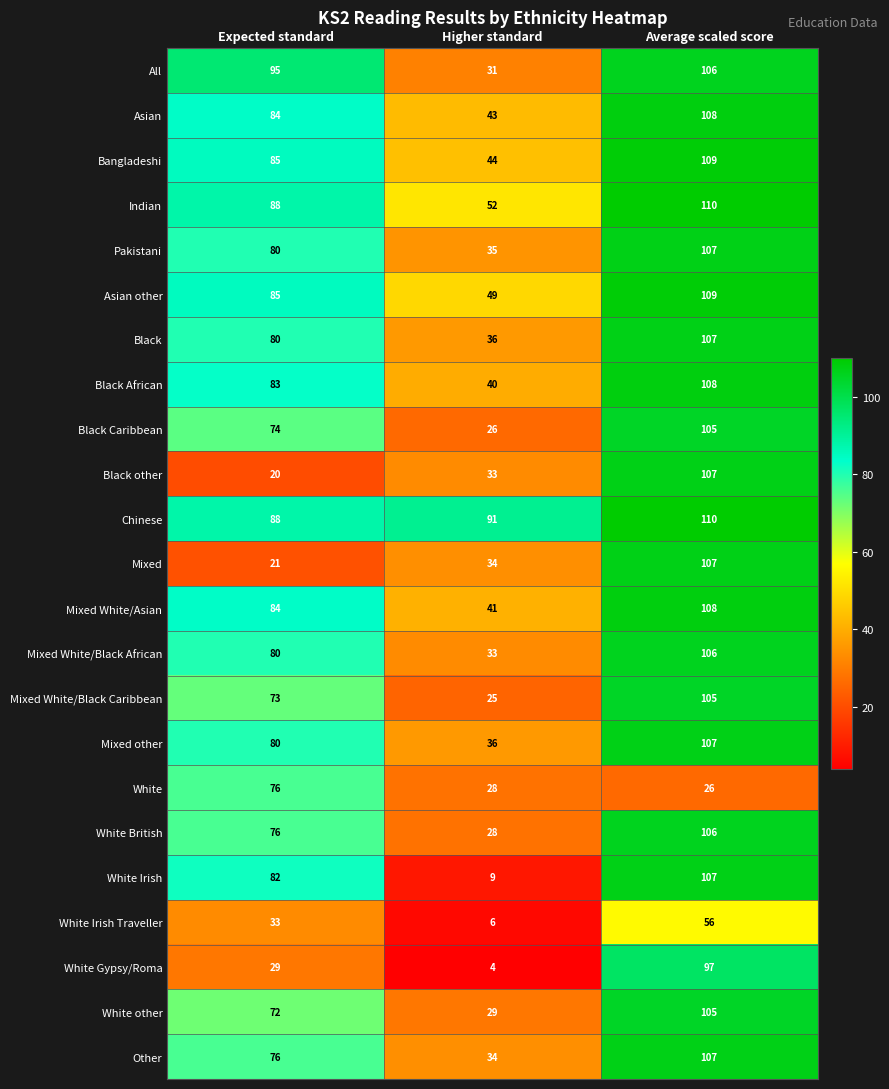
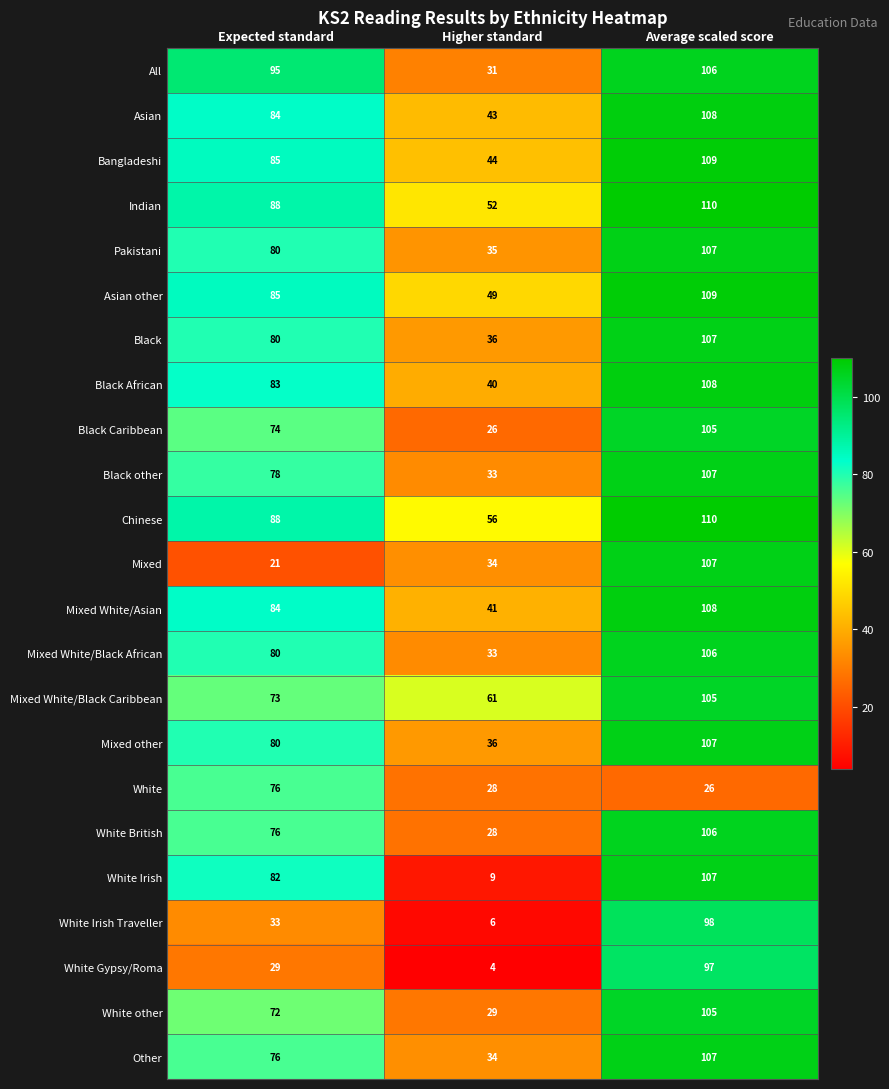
  {
    "All": {
      "Expected standard": 95,
      "Higher standard": 31,
      "Average scaled score": 106
    },
    "Asian": {
      "Expected standard": 84,
      "Higher standard": 43,
      "Average scaled score": 108
    },
    "Bangladeshi": {
      "Expected standard": 85,
      "Higher standard": 44,
      "Average scaled score": 109
    },
    "Indian": {
      "Expected standard": 88,
      "Higher standard": 52,
      "Average scaled score": 110
    },
    "Pakistani": {
      "Expected standard": 80,
      "Higher standard": 35,
      "Average scaled score": 107
    },
    "Asian other": {
      "Expected standard": 85,
      "Higher standard": 49,
      "Average scaled score": 109
    },
    "Black": {
      "Expected standard": 80,
      "Higher standard": 36,
      "Average scaled score": 107
    },
    "Black African": {
      "Expected standard": 83,
      "Higher standard": 40,
      "Average scaled score": 108
    },
    "Black Caribbean": {
      "Expected standard": 74,
      "Higher standard": 26,
      "Average scaled score": 105
    },
    "Black other": {
-     "Expected standard": 20,
+     "Expected standard": 78,
      "Higher standard": 33,
      "Average scaled score": 107
    },
    "Chinese": {
      "Expected standard": 88,
-     "Higher standard": 91,
+     "Higher standard": 56,
      "Average scaled score": 110
    },
    "Mixed": {
      "Expected standard": 21,
      "Higher standard": 34,
      "Average scaled score": 107
    },
    "Mixed White/Asian": {
      "Expected standard": 84,
      "Higher standard": 41,
      "Average scaled score": 108
    },
    "Mixed White/Black African": {
      "Expected standard": 80,
      "Higher standard": 33,
      "Average scaled score": 106
    },
    "Mixed White/Black Caribbean": {
      "Expected standard": 73,
-     "Higher standard": 25,
+     "Higher standard": 61,
      "Average scaled score": 105
    },
    "Mixed other": {
      "Expected standard": 80,
      "Higher standard": 36,
      "Average scaled score": 107
    },
    "White": {
      "Expected standard": 76,
      "Higher standard": 28,
      "Average scaled score": 26
    },
    "White British": {
      "Expected standard": 76,
      "Higher standard": 28,
      "Average scaled score": 106
    },
    "White Irish": {
      "Expected standard": 82,
      "Higher standard": 9,
      "Average scaled score": 107
    },
    "White Irish Traveller": {
      "Expected standard": 33,
      "Higher standard": 6,
-     "Average scaled score": 56
+     "Average scaled score": 98
    },
    "White Gypsy/Roma": {
      "Expected standard": 29,
      "Higher standard": 4,
      "Average scaled score": 97
    },
    "White other": {
      "Expected standard": 72,
      "Higher standard": 29,
      "Average scaled score": 105
    },
    "Other": {
      "Expected standard": 76,
      "Higher standard": 34,
      "Average scaled score": 107
    }
  }
